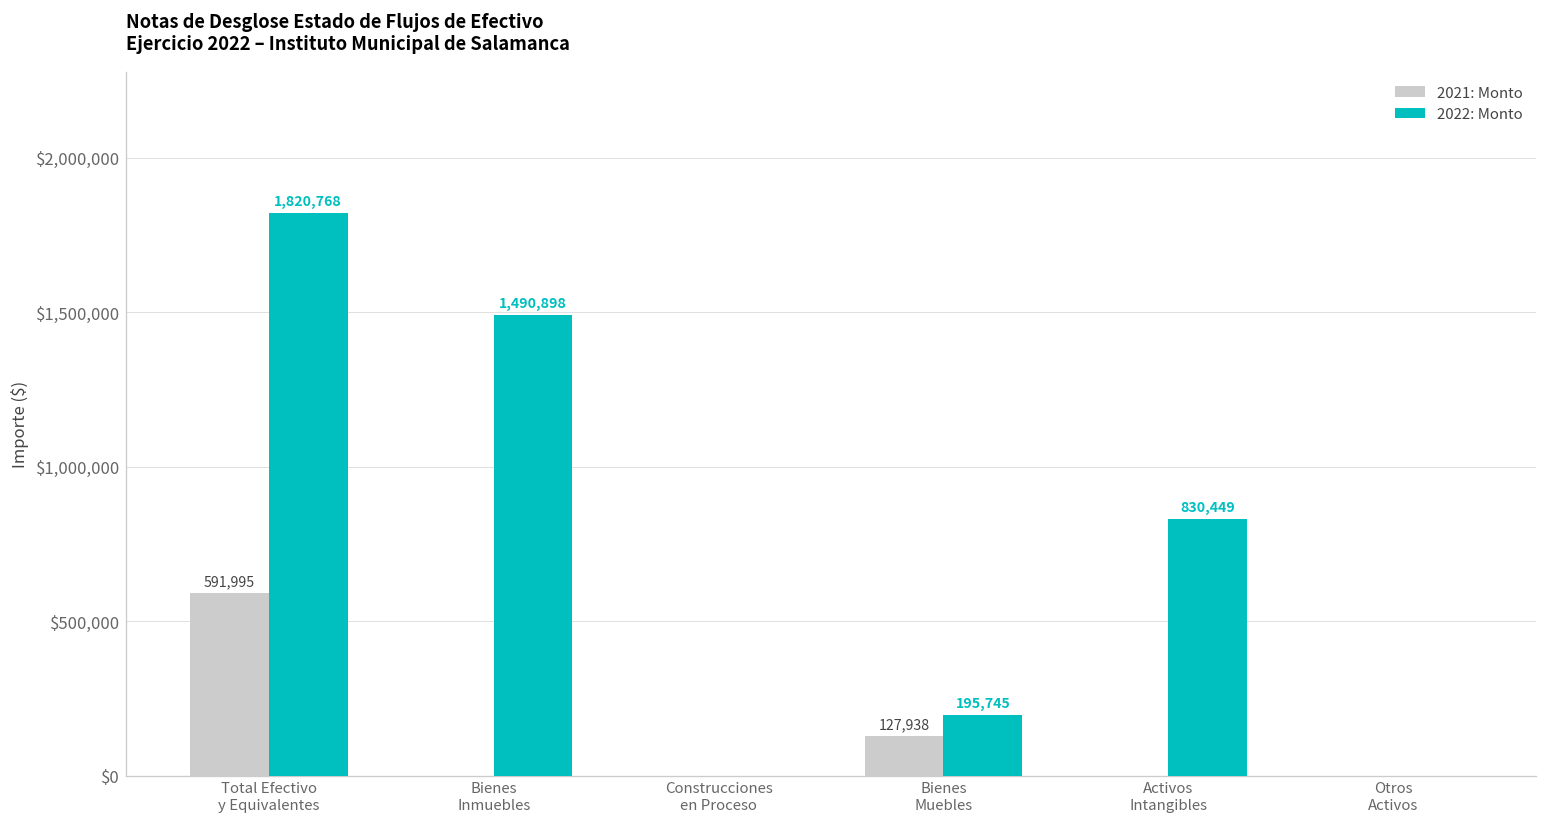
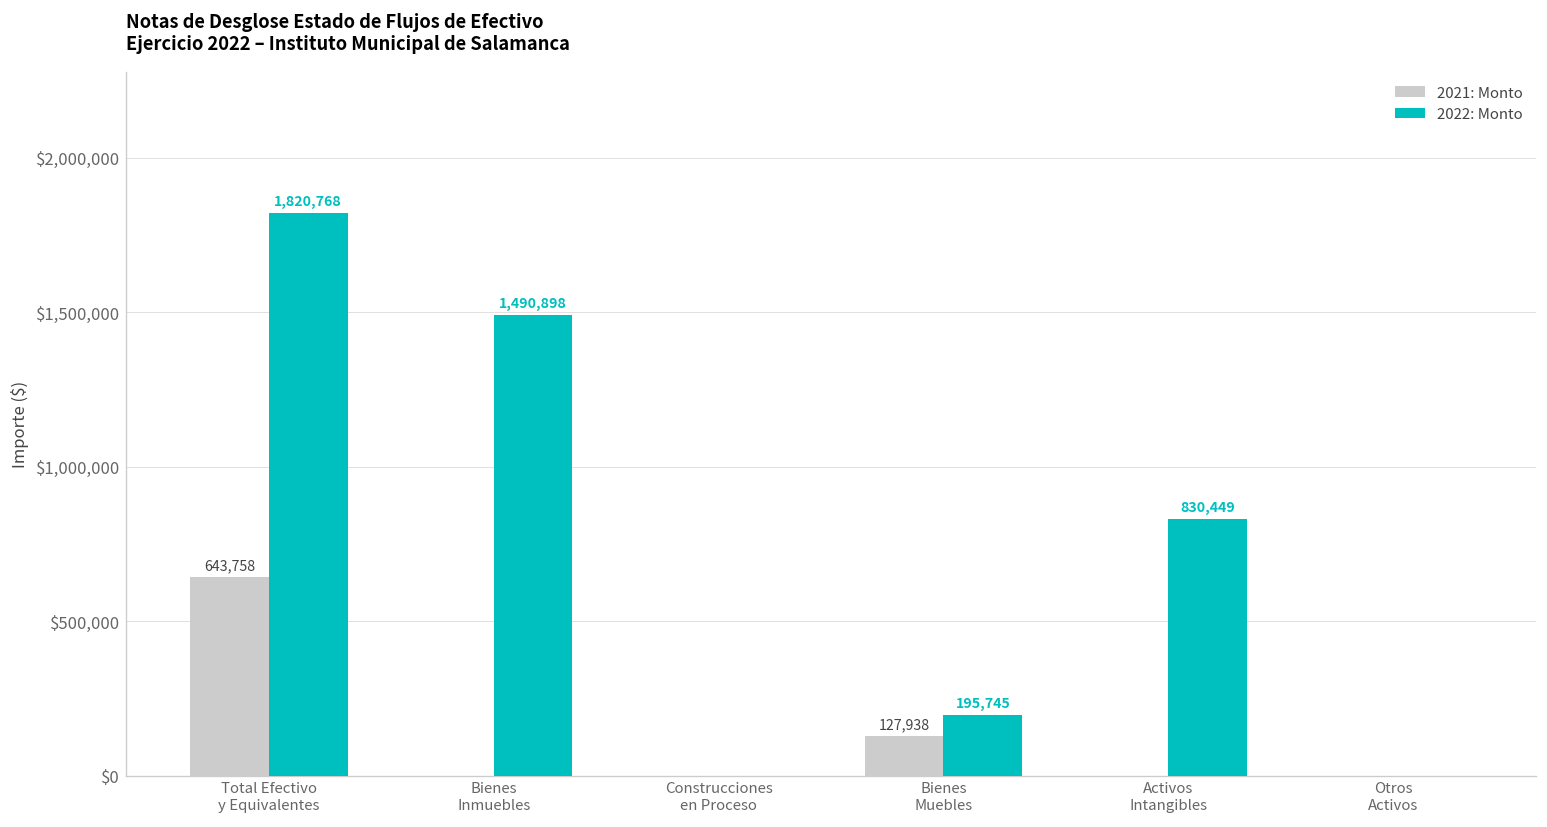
  {
    "2021: Monto": {
-     "Total Efectivo y Equivalentes": "591,995",
+     "Total Efectivo y Equivalentes": "643,758",
      "Bienes Muebles": "127,938"
    },
    "2022: Monto": {
      "Total Efectivo y Equivalentes": "1,820,768",
      "Bienes Inmuebles": "1,490,898",
      "Bienes Muebles": "195,745",
      "Activos Intangibles": "830,449"
    }
  }
